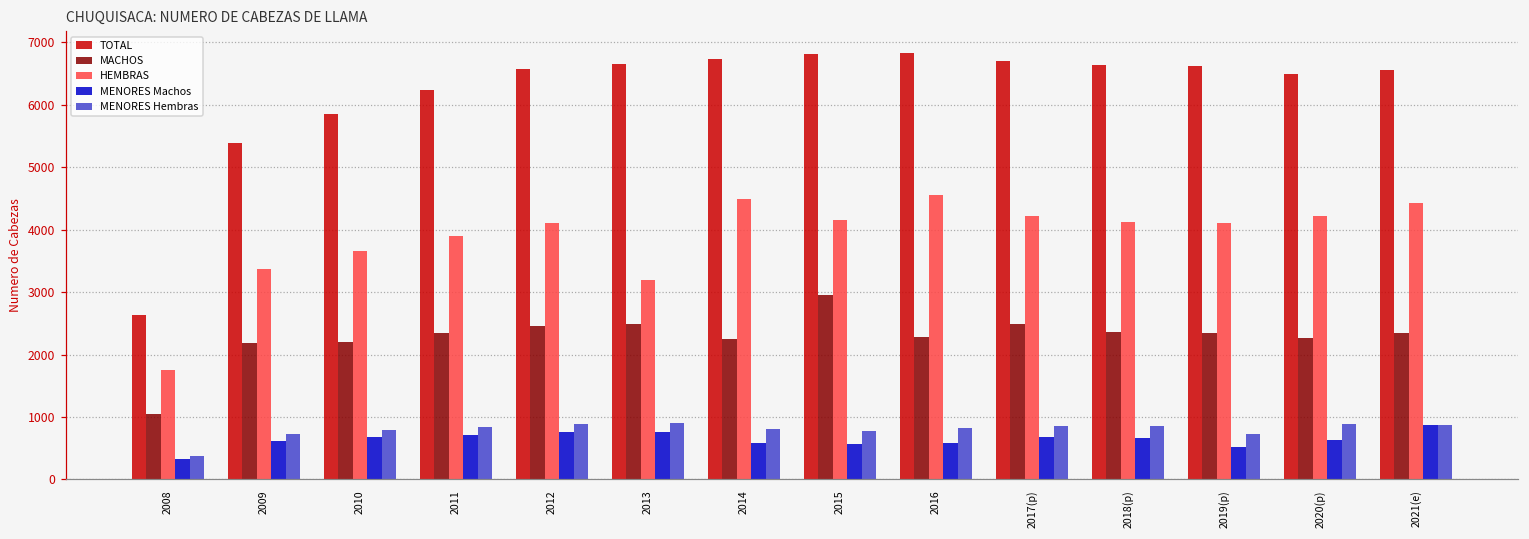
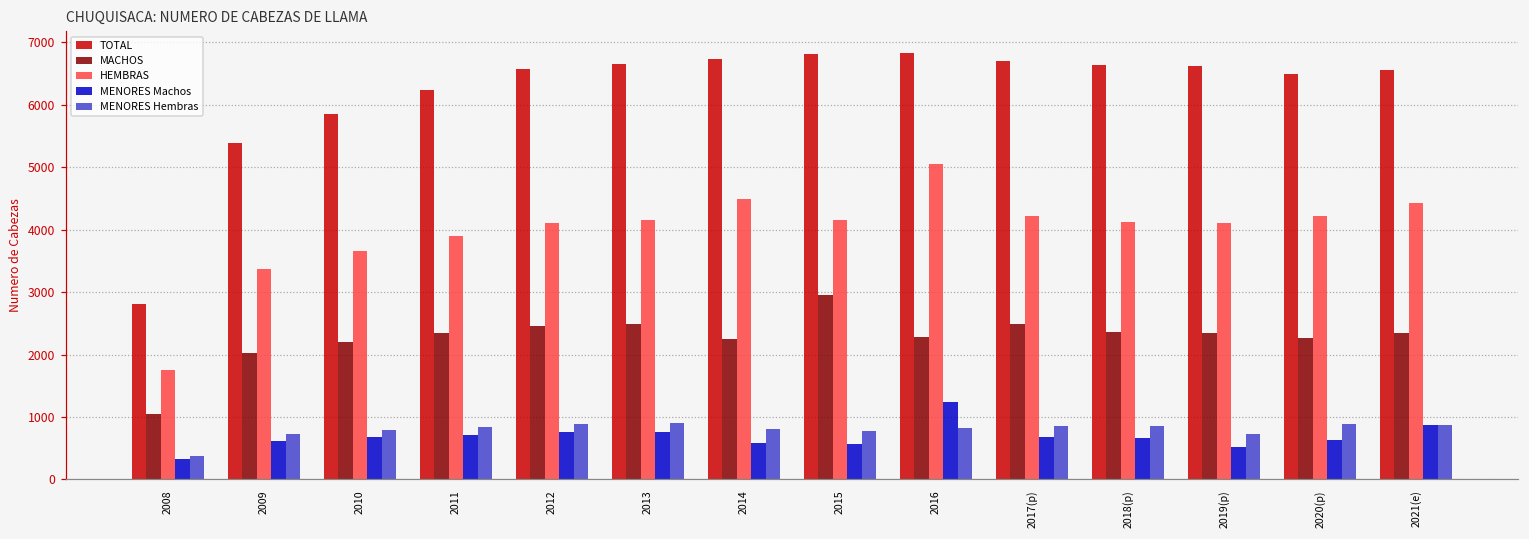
  {
    "TOTAL": {
-     "2008": 2600,
+     "2008": 2800,
      "2009": 5400,
      "2010": 5900,
      "2011": 6200,
      "2012": 6600,
      "2013": 6700,
      "2014": 6700,
      "2015": 6800,
      "2016": 6800,
      "2017(p)": 6700,
      "2018(p)": 6600,
      "2019(p)": 6600,
      "2020(p)": 6500,
      "2021(e)": 6600
    },
    "MACHOS": {
      "2008": 1100,
-     "2009": 2200,
+     "2009": 2000,
      "2010": 2200,
      "2011": 2300,
      "2012": 2500,
      "2013": 2500,
      "2014": 2200,
      "2015": 2900,
      "2016": 2300,
      "2017(p)": 2500,
      "2018(p)": 2400,
      "2019(p)": 2300,
      "2020(p)": 2300,
      "2021(e)": 2400
    },
    "HEMBRAS": {
      "2008": 1800,
      "2009": 3400,
      "2010": 3700,
      "2011": 3900,
      "2012": 4100,
-     "2013": 3200,
+     "2013": 4200,
      "2014": 4500,
      "2015": 4200,
-     "2016": 4600,
+     "2016": 5000,
      "2017(p)": 4200,
      "2018(p)": 4100,
      "2019(p)": 4100,
      "2020(p)": 4200,
      "2021(e)": 4400
    },
    "MENORES Machos": {
      "2008": 300,
      "2009": 600,
      "2010": 700,
      "2011": 700,
      "2012": 800,
      "2013": 800,
      "2014": 600,
      "2015": 600,
-     "2016": 600,
+     "2016": 1200,
      "2017(p)": 700,
      "2018(p)": 700,
      "2019(p)": 500,
      "2020(p)": 600,
      "2021(e)": 900
    },
    "MENORES Hembras": {
      "2008": 400,
      "2009": 700,
      "2010": 800,
      "2011": 800,
      "2012": 900,
      "2013": 900,
      "2014": 800,
      "2015": 800,
      "2016": 800,
      "2017(p)": 900,
      "2018(p)": 900,
      "2019(p)": 700,
      "2020(p)": 900,
      "2021(e)": 900
    }
  }
